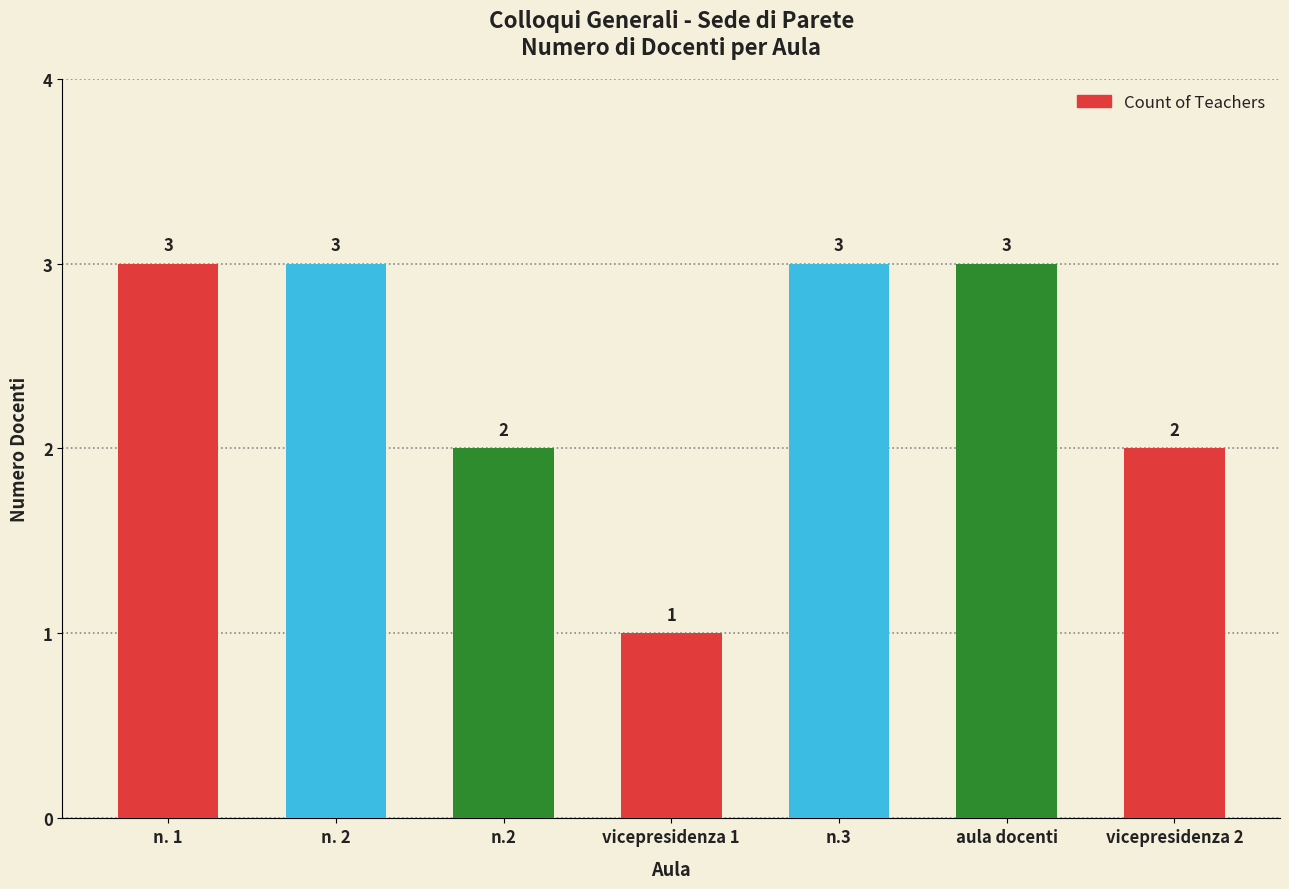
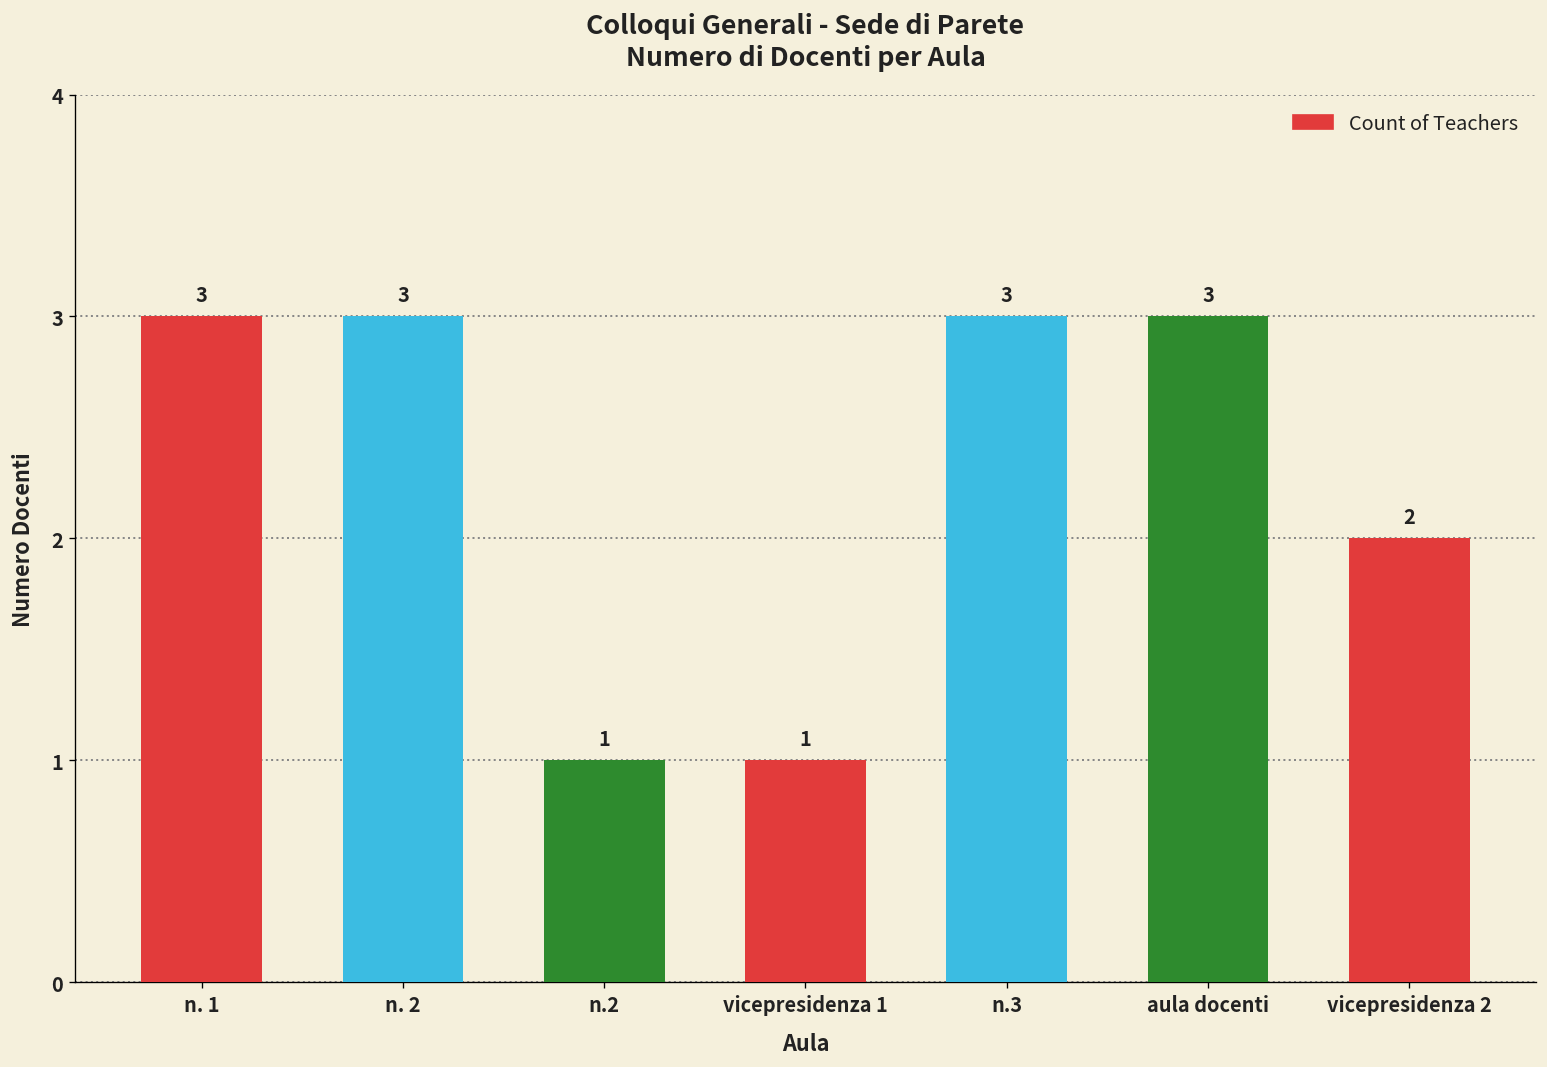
  {
    "n. 1": 3,
    "n. 2": 3,
-   "n.2": 2,
+   "n.2": 1,
    "vicepresidenza 1": 1,
    "n.3": 3,
    "aula docenti": 3,
    "vicepresidenza 2": 2
  }
